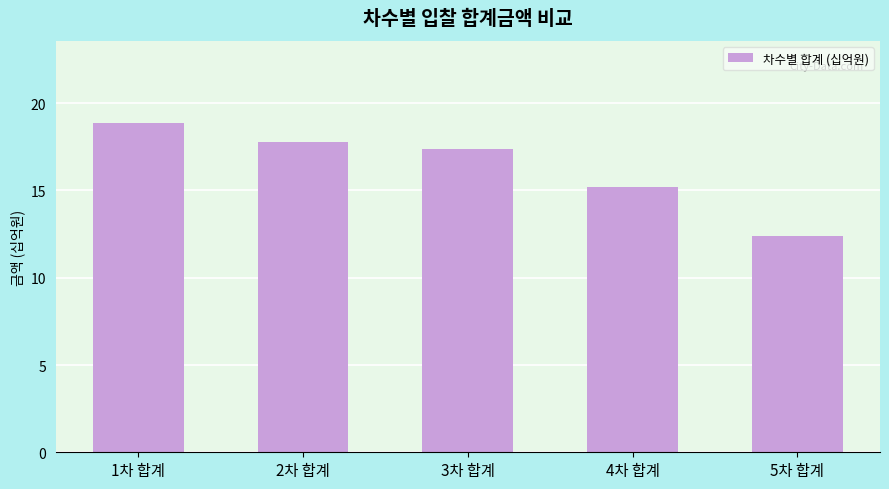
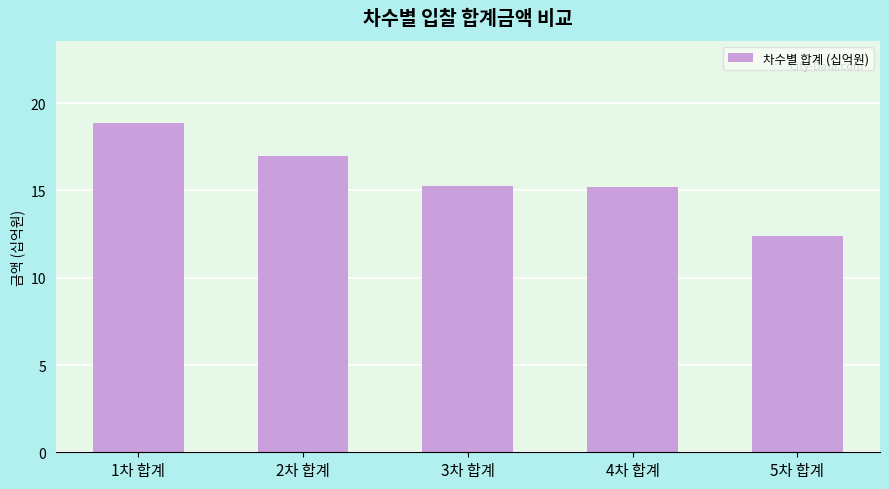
  {
    "1차 합계": 18.9,
-   "2차 합계": 17.8,
-   "3차 합계": 17.4,
+   "2차 합계": 17.0,
+   "3차 합계": 15.3,
    "4차 합계": 15.2,
    "5차 합계": 12.4
  }
